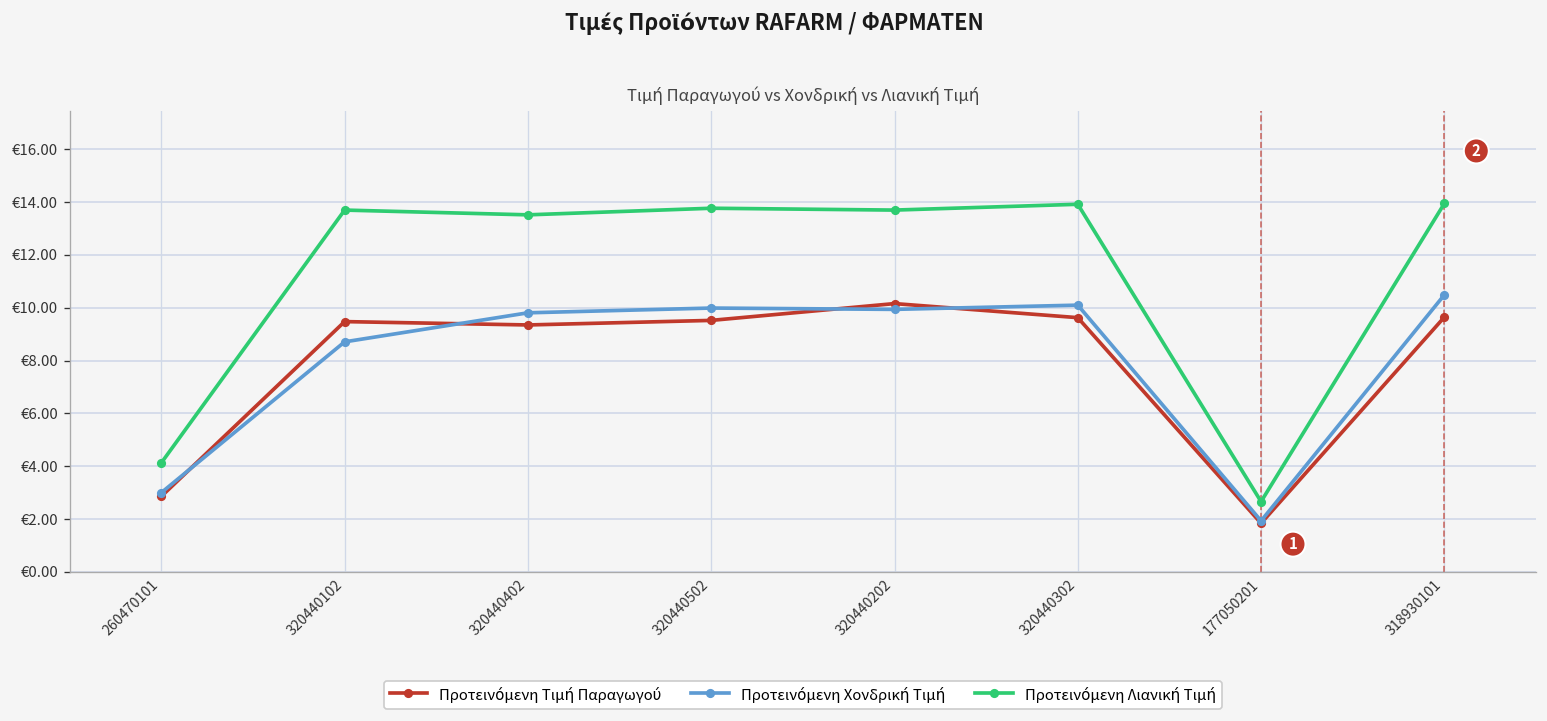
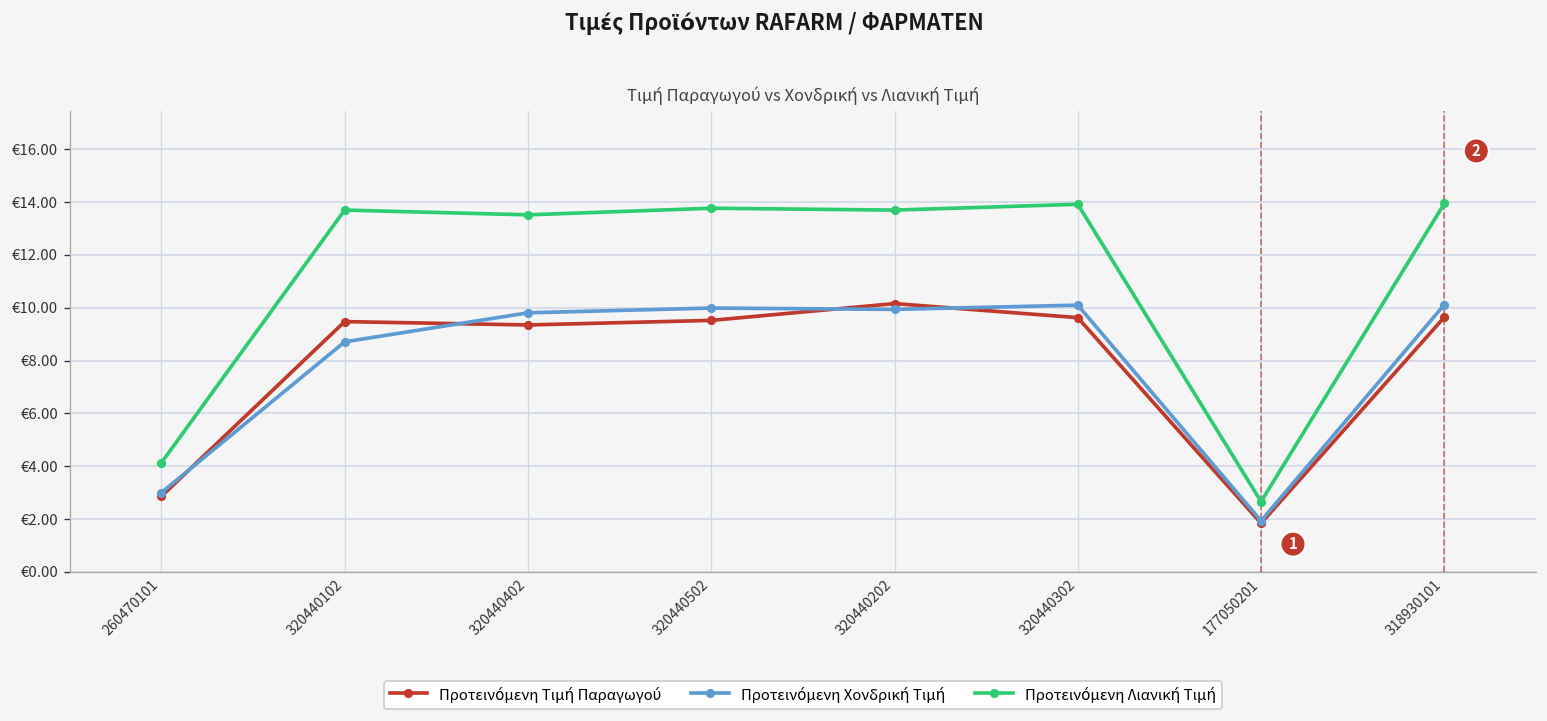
  {
    "Προτεινόμενη Τιμή Παραγωγού": {
      "260470101": "€2.9",
      "320440102": "€9.5",
      "320440402": "€9.4",
      "320440502": "€9.5",
      "320440202": "€10.2",
      "320440302": "€9.6",
      "318930101": "€9.6"
    },
    "Προτεινόμενη Χονδρική Τιμή": {
      "260470101": "€3.0",
      "320440102": "€8.7",
      "320440402": "€9.8",
      "320440502": "€10.0",
      "320440202": "€9.9",
      "320440302": "€10.1",
-     "318930101": "€10.5"
+     "318930101": "€10.1"
    },
    "Προτεινόμενη Λιανική Τιμή": {
      "260470101": "€4.1",
      "320440102": "€13.7",
      "320440402": "€13.5",
      "320440502": "€13.8",
      "320440202": "€13.7",
      "320440302": "€13.9",
      "177050201": "€2.7",
      "318930101": "€14.0"
    }
  }
